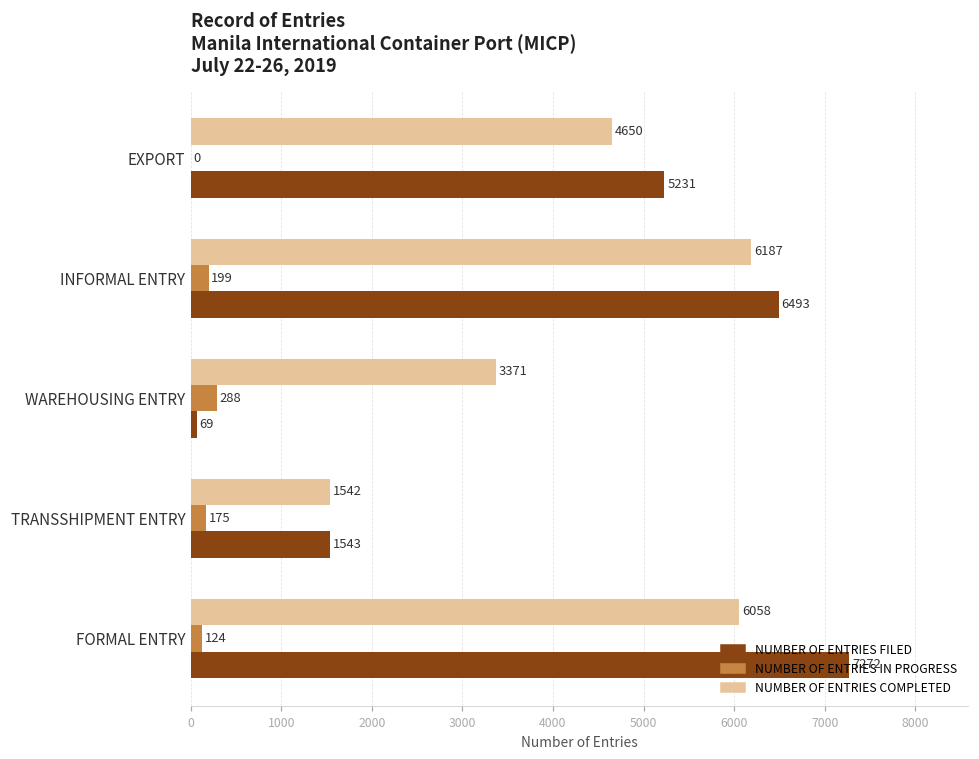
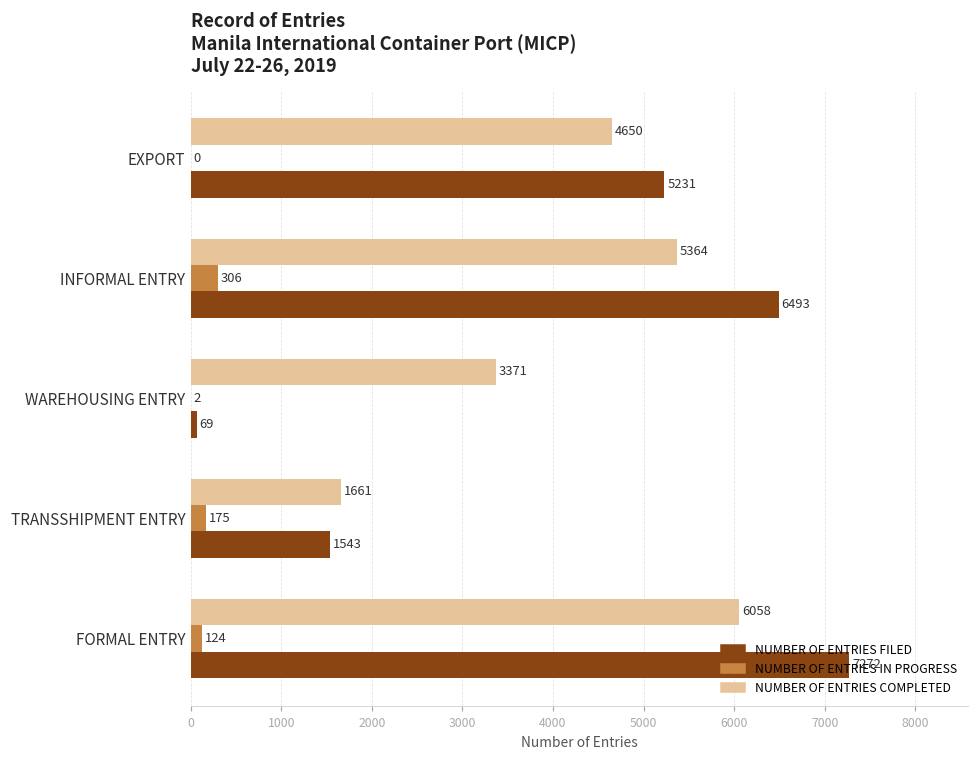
  {
    "NUMBER OF ENTRIES FILED": {
      "EXPORT": 5231,
      "INFORMAL ENTRY": 6493,
      "WAREHOUSING ENTRY": 69,
      "TRANSSHIPMENT ENTRY": 1543,
      "FORMAL ENTRY": 7272
    },
    "NUMBER OF ENTRIES IN PROGRESS": {
      "EXPORT": 0,
-     "INFORMAL ENTRY": 199,
-     "WAREHOUSING ENTRY": 288,
+     "INFORMAL ENTRY": 306,
+     "WAREHOUSING ENTRY": 2,
      "TRANSSHIPMENT ENTRY": 175,
      "FORMAL ENTRY": 124
    },
    "NUMBER OF ENTRIES COMPLETED": {
      "EXPORT": 4650,
-     "INFORMAL ENTRY": 6187,
+     "INFORMAL ENTRY": 5364,
      "WAREHOUSING ENTRY": 3371,
-     "TRANSSHIPMENT ENTRY": 1542,
+     "TRANSSHIPMENT ENTRY": 1661,
      "FORMAL ENTRY": 6058
    }
  }
